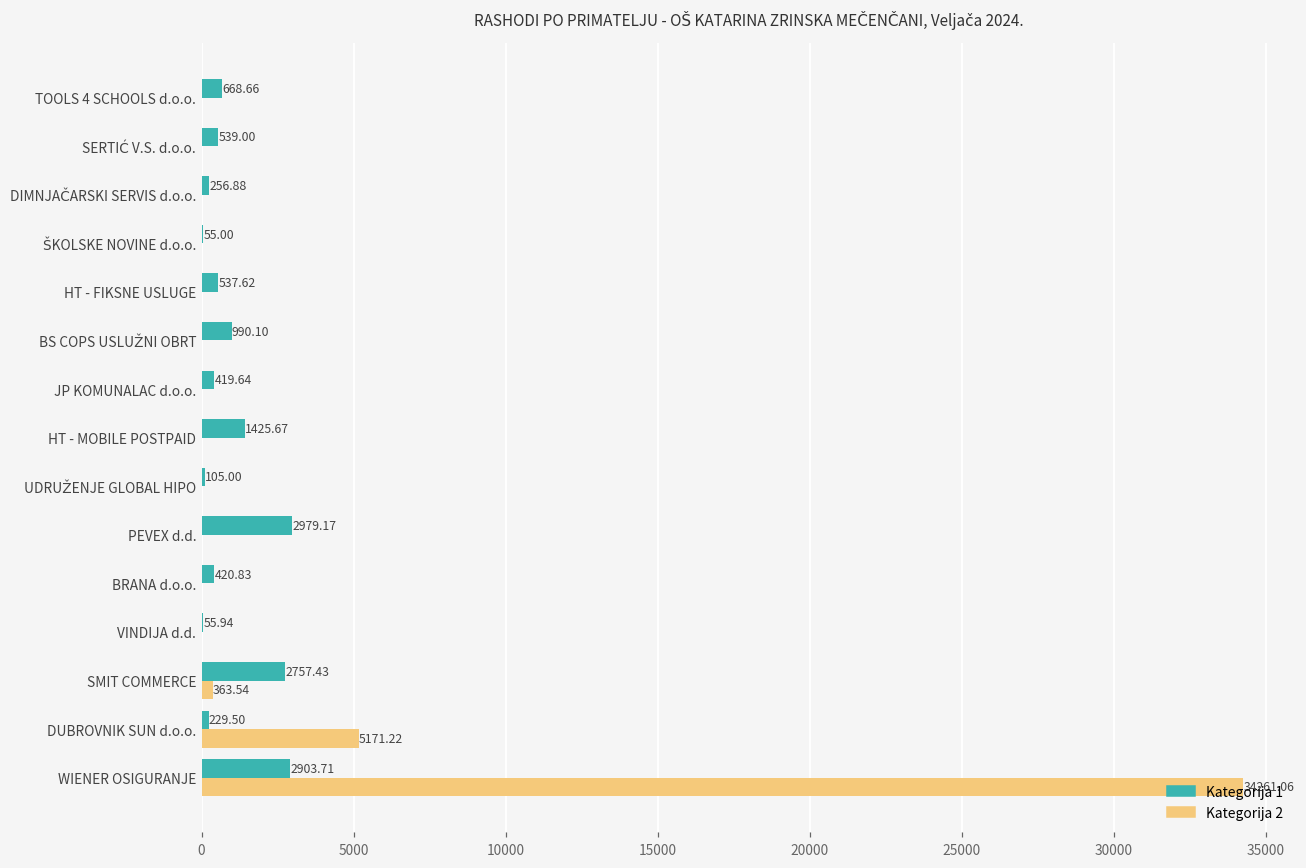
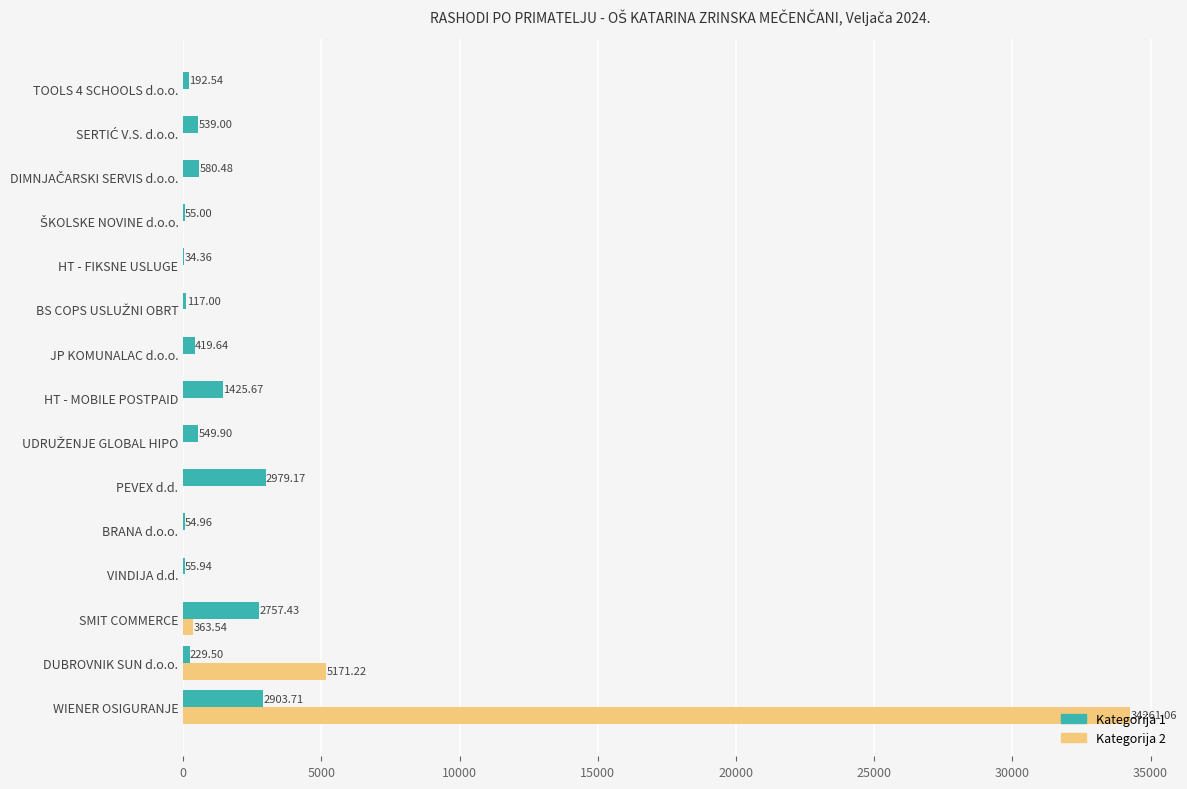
  {
    "Kategorija 1": {
-     "TOOLS 4 SCHOOLS d.o.o.": 668.66,
+     "TOOLS 4 SCHOOLS d.o.o.": 192.54,
      "SERTIĆ V.S. d.o.o.": 539.00,
-     "DIMNJAČARSKI SERVIS d.o.o.": 256.88,
+     "DIMNJAČARSKI SERVIS d.o.o.": 580.48,
      "ŠKOLSKE NOVINE d.o.o.": 55.00,
-     "HT - FIKSNE USLUGE": 537.62,
-     "BS COPS USLUŽNI OBRT": 990.10,
+     "HT - FIKSNE USLUGE": 34.36,
+     "BS COPS USLUŽNI OBRT": 117.00,
      "JP KOMUNALAC d.o.o.": 419.64,
      "HT - MOBILE POSTPAID": 1425.67,
-     "UDRUŽENJE GLOBAL HIPO": 105.00,
+     "UDRUŽENJE GLOBAL HIPO": 549.90,
      "PEVEX d.d.": 2979.17,
-     "BRANA d.o.o.": 420.83,
+     "BRANA d.o.o.": 54.96,
      "VINDIJA d.d.": 55.94,
      "SMIT COMMERCE": 2757.43,
      "DUBROVNIK SUN d.o.o.": 229.50,
      "WIENER OSIGURANJE": 2903.71
    },
    "Kategorija 2": {
      "SMIT COMMERCE": 363.54,
      "DUBROVNIK SUN d.o.o.": 5171.22,
      "WIENER OSIGURANJE": 34261.06
    }
  }
